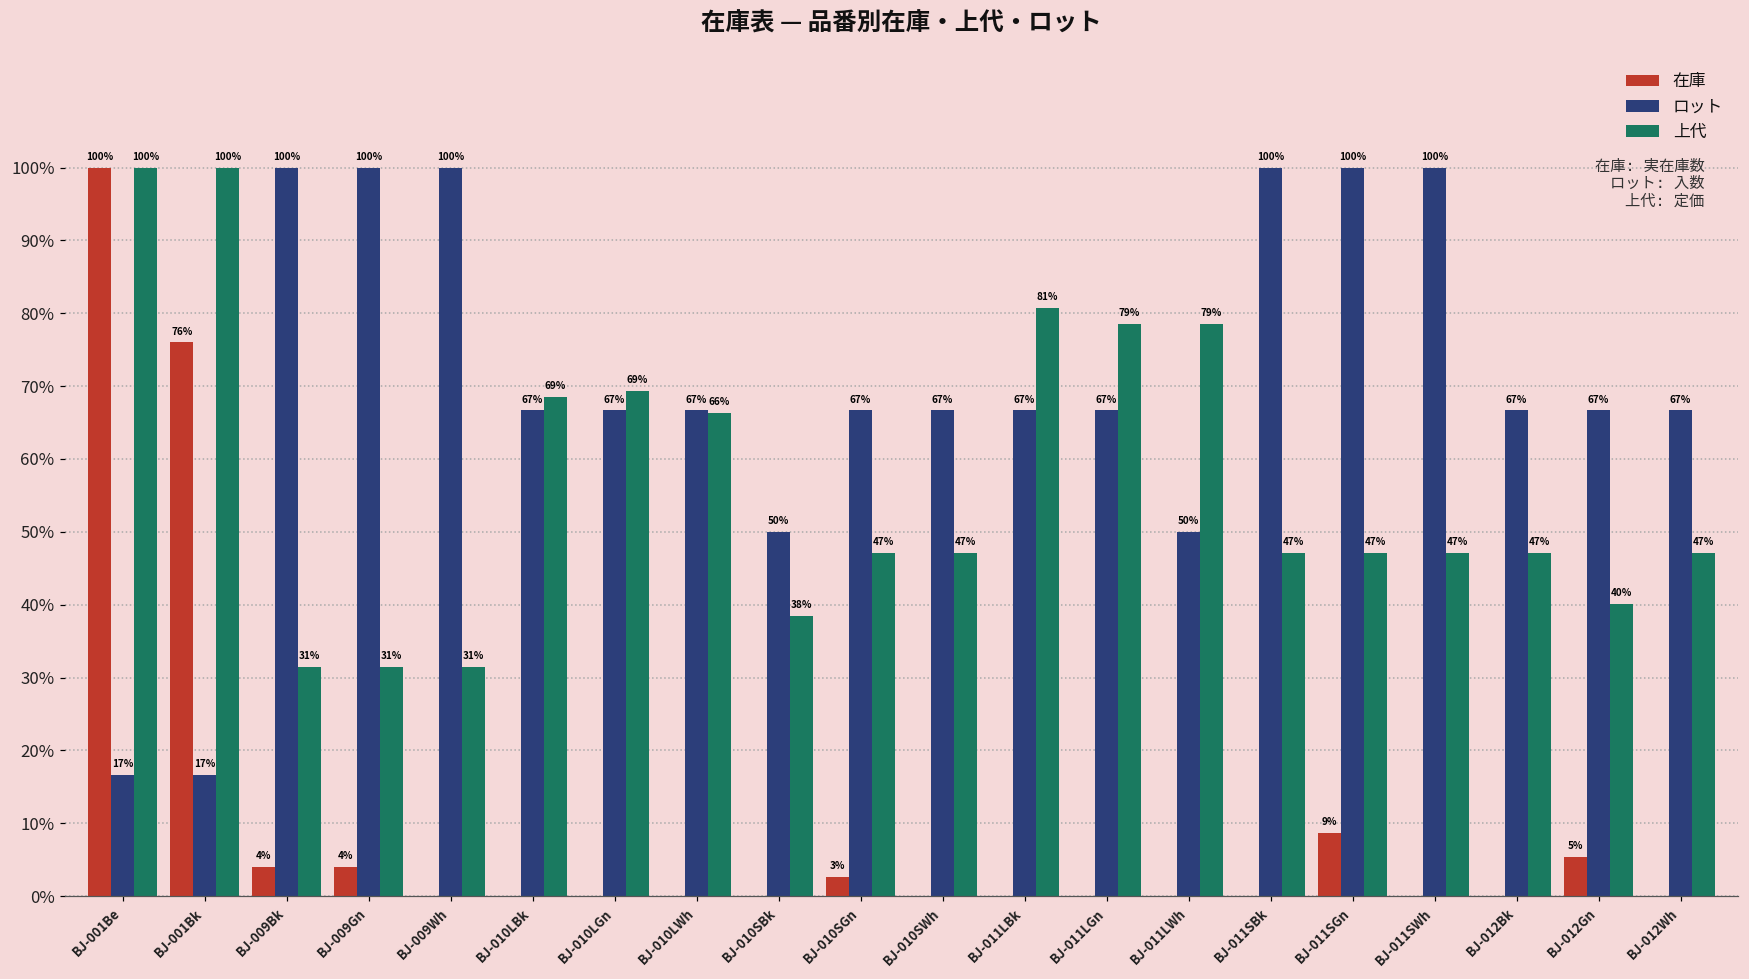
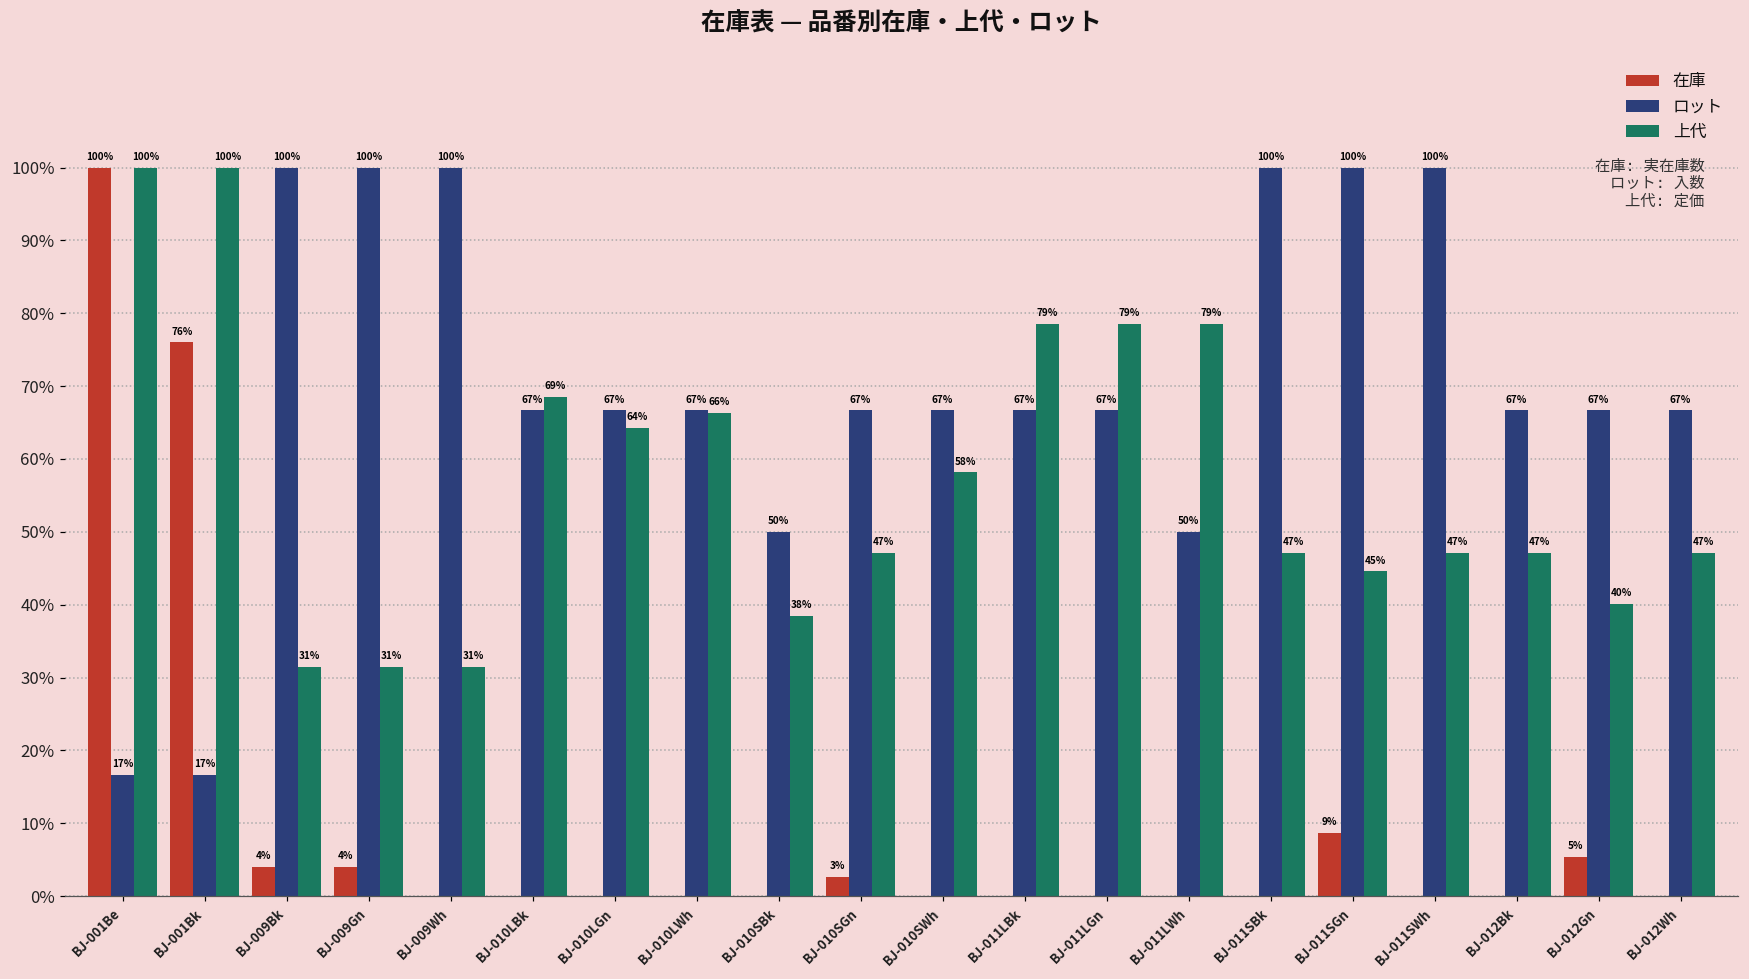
  {
    "在庫": {
      "BJ-001Be": "100%",
      "BJ-001Bk": "76%",
      "BJ-009Bk": "4%",
      "BJ-009Gn": "4%",
      "BJ-010SGn": "3%",
      "BJ-011SGn": "9%",
      "BJ-012Gn": "5%"
    },
    "ロット": {
      "BJ-001Be": "17%",
      "BJ-001Bk": "17%",
      "BJ-009Bk": "100%",
      "BJ-009Gn": "100%",
      "BJ-009Wh": "100%",
      "BJ-010LBk": "67%",
      "BJ-010LGn": "67%",
      "BJ-010LWh": "67%",
      "BJ-010SBk": "50%",
      "BJ-010SGn": "67%",
      "BJ-010SWh": "67%",
      "BJ-011LBk": "67%",
      "BJ-011LGn": "67%",
      "BJ-011LWh": "50%",
      "BJ-011SBk": "100%",
      "BJ-011SGn": "100%",
      "BJ-011SWh": "100%",
      "BJ-012Bk": "67%",
      "BJ-012Gn": "67%",
      "BJ-012Wh": "67%"
    },
    "上代": {
      "BJ-001Be": "100%",
      "BJ-001Bk": "100%",
      "BJ-009Bk": "31%",
      "BJ-009Gn": "31%",
      "BJ-009Wh": "31%",
      "BJ-010LBk": "69%",
-     "BJ-010LGn": "69%",
+     "BJ-010LGn": "64%",
      "BJ-010LWh": "66%",
      "BJ-010SBk": "38%",
      "BJ-010SGn": "47%",
-     "BJ-010SWh": "47%",
-     "BJ-011LBk": "81%",
+     "BJ-010SWh": "58%",
+     "BJ-011LBk": "79%",
      "BJ-011LGn": "79%",
      "BJ-011LWh": "79%",
      "BJ-011SBk": "47%",
-     "BJ-011SGn": "47%",
+     "BJ-011SGn": "45%",
      "BJ-011SWh": "47%",
      "BJ-012Bk": "47%",
      "BJ-012Gn": "40%",
      "BJ-012Wh": "47%"
    }
  }
